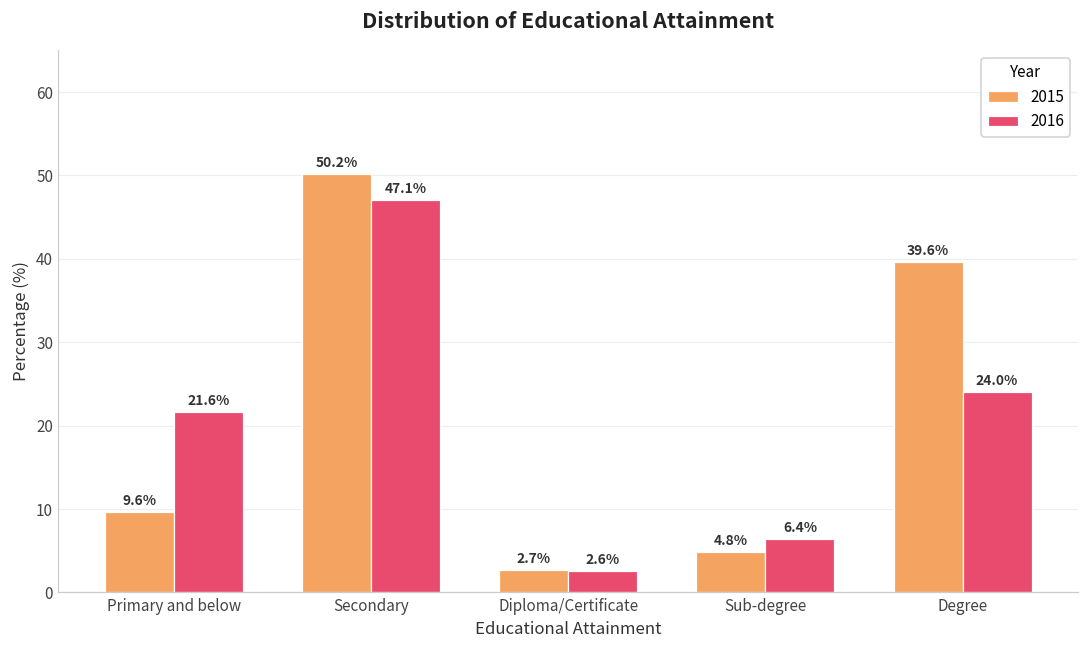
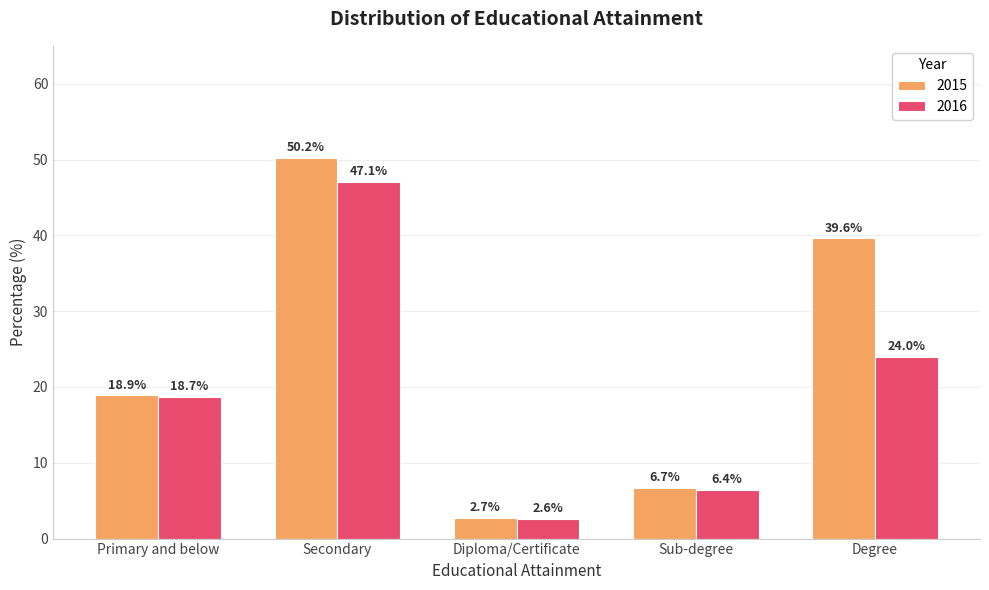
  {
    "2015": {
-     "Primary and below": "9.6%",
+     "Primary and below": "18.9%",
      "Secondary": "50.2%",
      "Diploma/Certificate": "2.7%",
-     "Sub-degree": "4.8%",
+     "Sub-degree": "6.7%",
      "Degree": "39.6%"
    },
    "2016": {
-     "Primary and below": "21.6%",
+     "Primary and below": "18.7%",
      "Secondary": "47.1%",
      "Diploma/Certificate": "2.6%",
      "Sub-degree": "6.4%",
      "Degree": "24.0%"
    }
  }
